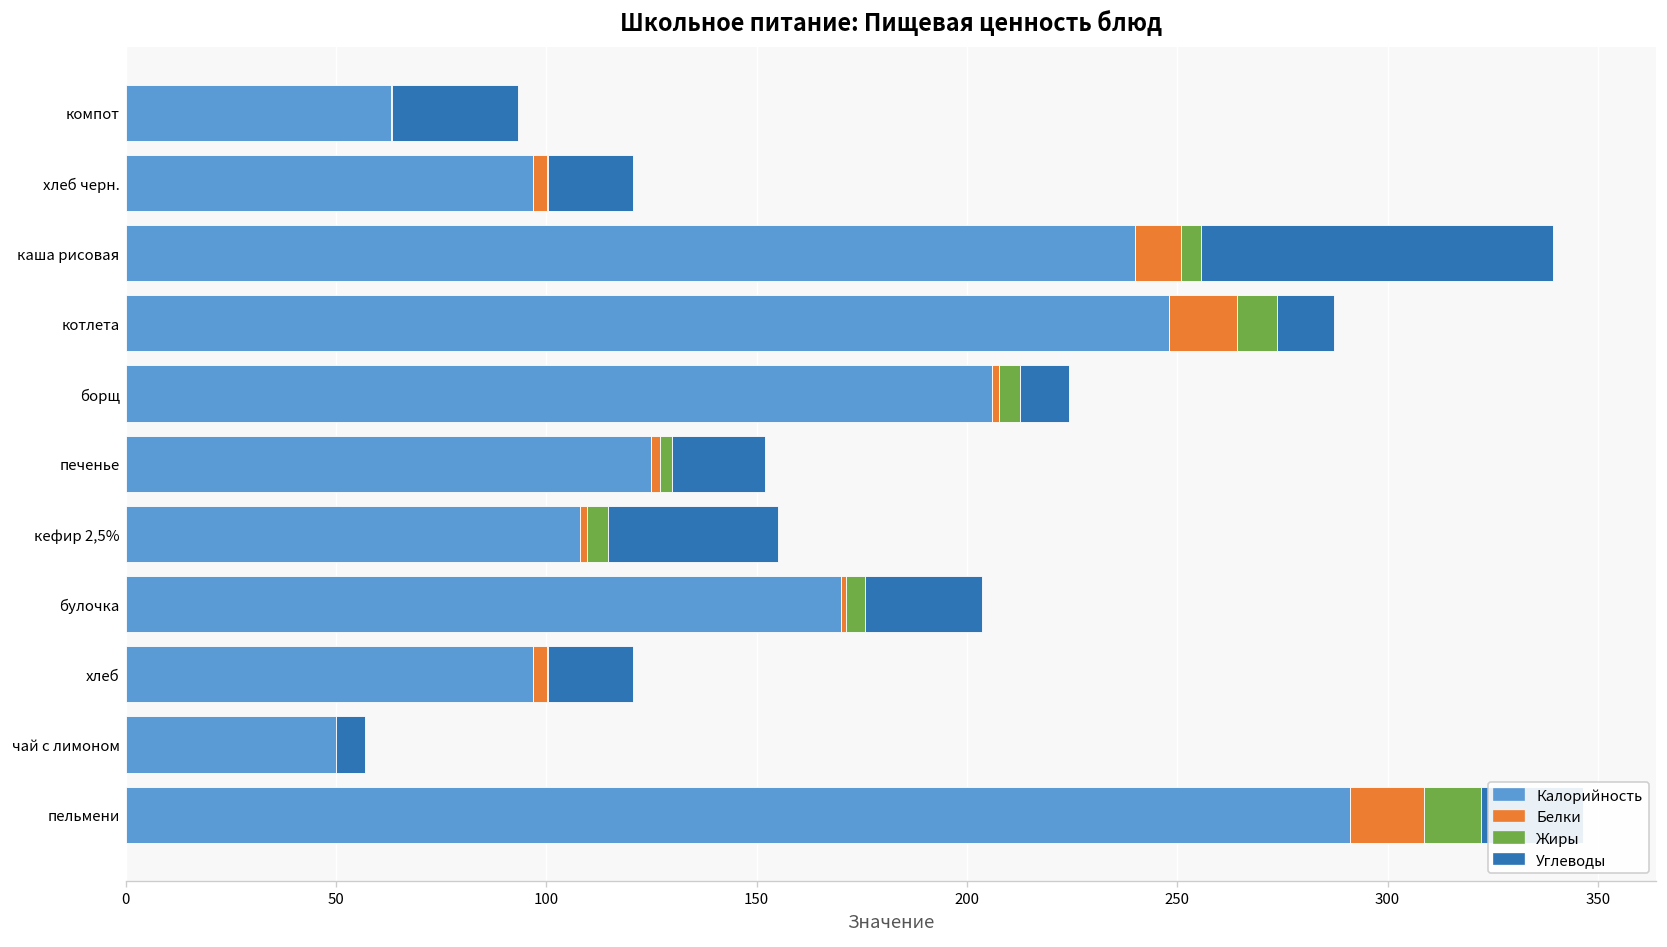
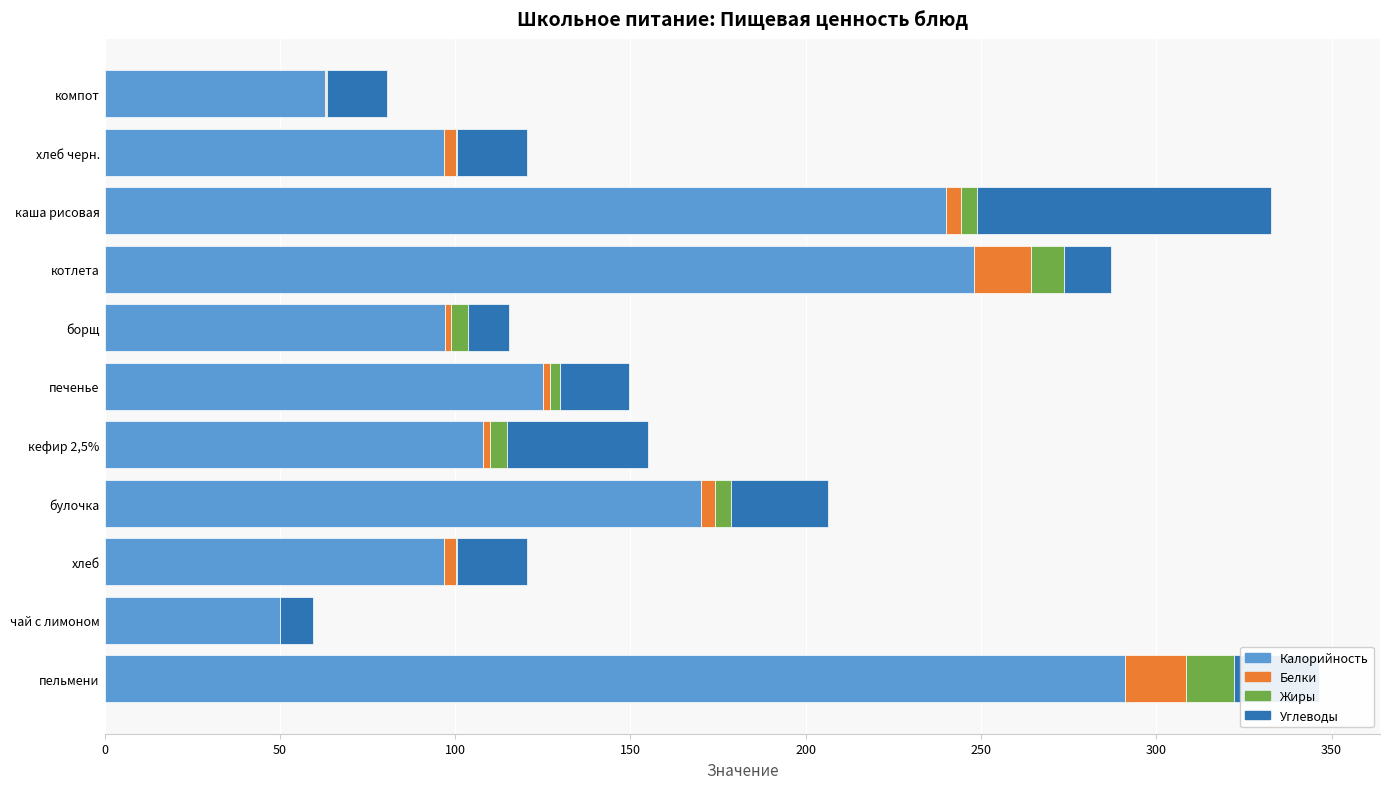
  {
    "Калорийность": {
      "компот": 63,
      "хлеб черн.": 97,
      "каша рисовая": 240,
      "котлета": 248,
-     "борщ": 206,
+     "борщ": 97,
      "печенье": 125,
      "кефир 2,5%": 108,
      "булочка": 170,
      "хлеб": 97,
      "чай с лимоном": 50,
      "пельмени": 291
    },
    "Белки": {
      "хлеб черн.": 3,
-     "каша рисовая": 11,
+     "каша рисовая": 4,
      "котлета": 16,
      "борщ": 2,
      "печенье": 2,
      "кефир 2,5%": 2,
-     "булочка": 1,
+     "булочка": 4,
      "хлеб": 3,
      "пельмени": 18
    },
    "Жиры": {
      "каша рисовая": 5,
      "котлета": 10,
      "борщ": 5,
      "печенье": 3,
      "кефир 2,5%": 5,
      "булочка": 5,
      "чай с лимоном": 0,
      "пельмени": 14
    },
    "Углеводы": {
-     "компот": 30,
+     "компот": 17,
      "хлеб черн.": 20,
      "каша рисовая": 84,
      "котлета": 13,
      "борщ": 12,
-     "печенье": 22,
+     "печенье": 20,
      "кефир 2,5%": 40,
      "булочка": 28,
      "хлеб": 20,
-     "чай с лимоном": 7
+     "чай с лимоном": 9
    }
  }
